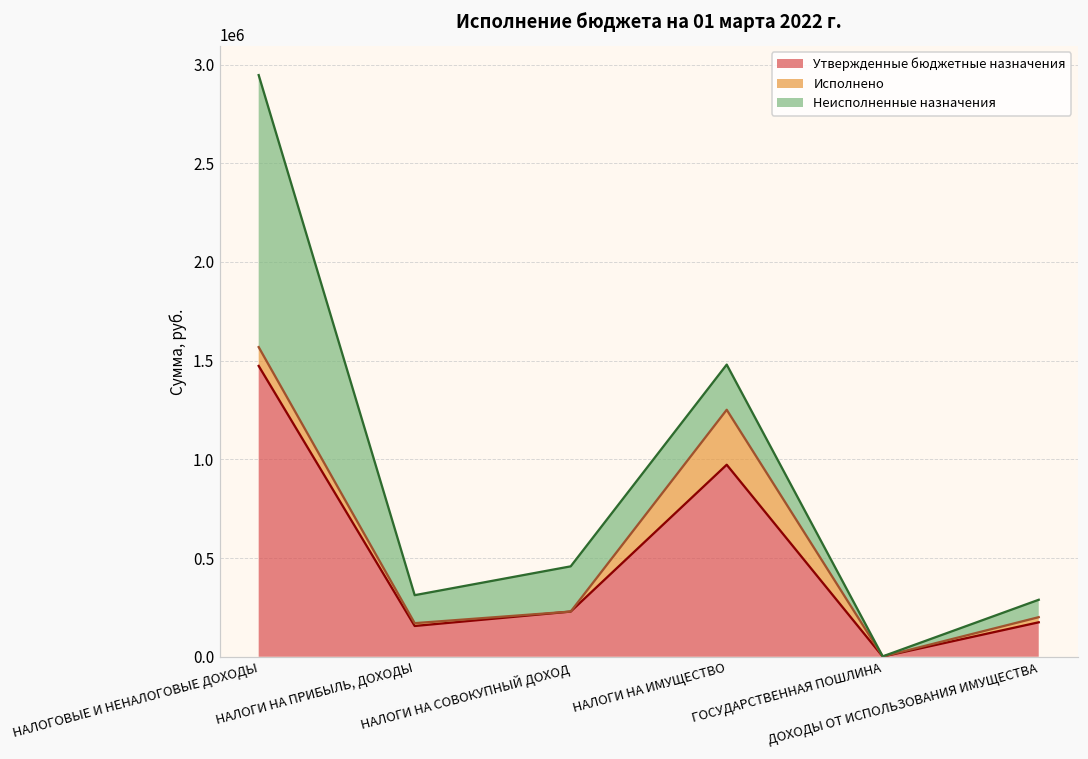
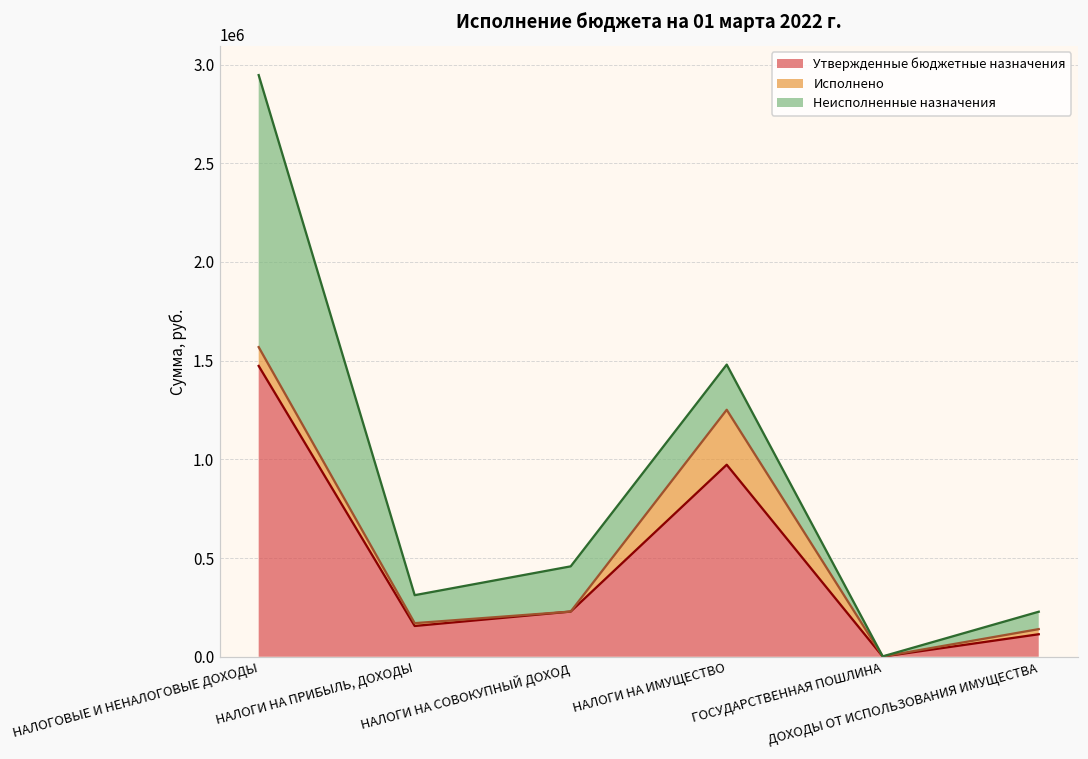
  {
    "Утвержденные бюджетные назначения": {
      "НАЛОГОВЫЕ И НЕНАЛОГОВЫЕ ДОХОДЫ": 1470000,
      "НАЛОГИ НА ПРИБЫЛЬ, ДОХОДЫ": 160000,
      "НАЛОГИ НА ИМУЩЕСТВО": 970000,
-     "ДОХОДЫ ОТ ИСПОЛЬЗОВАНИЯ ИМУЩЕСТВА": 170000
+     "ДОХОДЫ ОТ ИСПОЛЬЗОВАНИЯ ИМУЩЕСТВА": 110000
    },
    "Исполнено": {
      "НАЛОГОВЫЕ И НЕНАЛОГОВЫЕ ДОХОДЫ": 100000,
      "НАЛОГИ НА ПРИБЫЛЬ, ДОХОДЫ": 10000,
      "НАЛОГИ НА ИМУЩЕСТВО": 280000,
      "ДОХОДЫ ОТ ИСПОЛЬЗОВАНИЯ ИМУЩЕСТВА": 30000
    },
    "Неисполненные назначения": {
      "НАЛОГОВЫЕ И НЕНАЛОГОВЫЕ ДОХОДЫ": 1380000,
      "НАЛОГИ НА ПРИБЫЛЬ, ДОХОДЫ": 140000,
      "НАЛОГИ НА СОВОКУПНЫЙ ДОХОД": 230000,
      "НАЛОГИ НА ИМУЩЕСТВО": 230000,
      "ДОХОДЫ ОТ ИСПОЛЬЗОВАНИЯ ИМУЩЕСТВА": 90000
    }
  }
